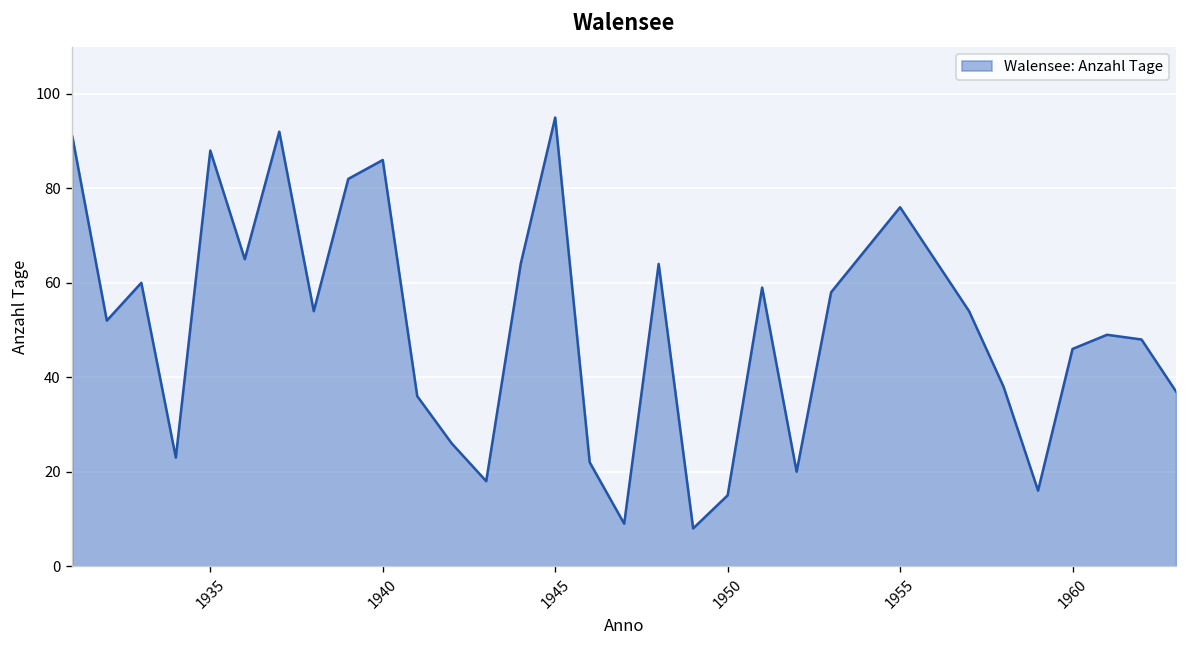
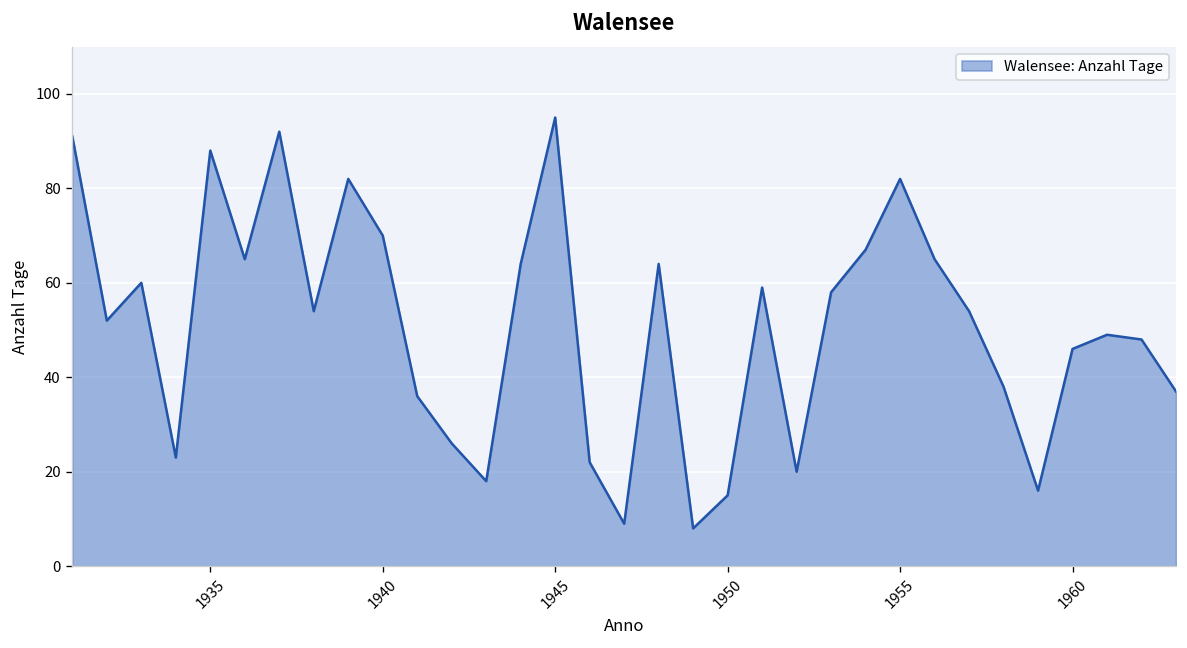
  {
    "1935": 88,
-   "1940": 86,
+   "1940": 70,
    "1945": 95,
    "1950": 15,
-   "1955": 76,
+   "1955": 82,
    "1960": 46
  }
